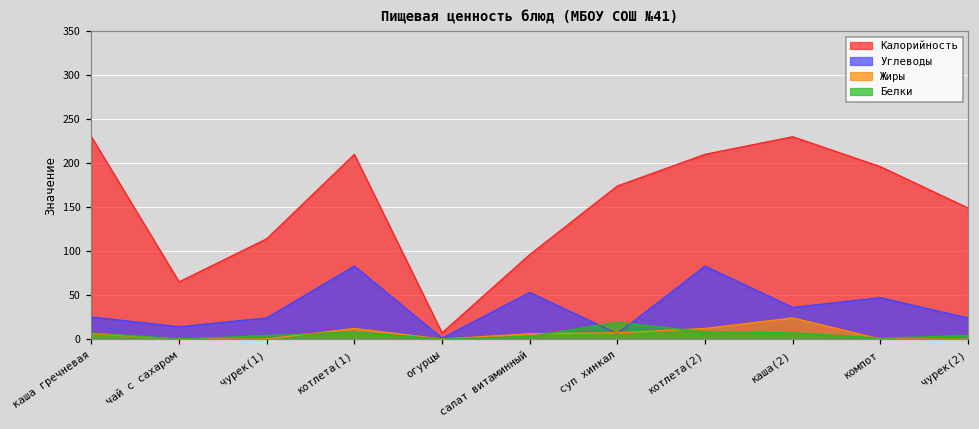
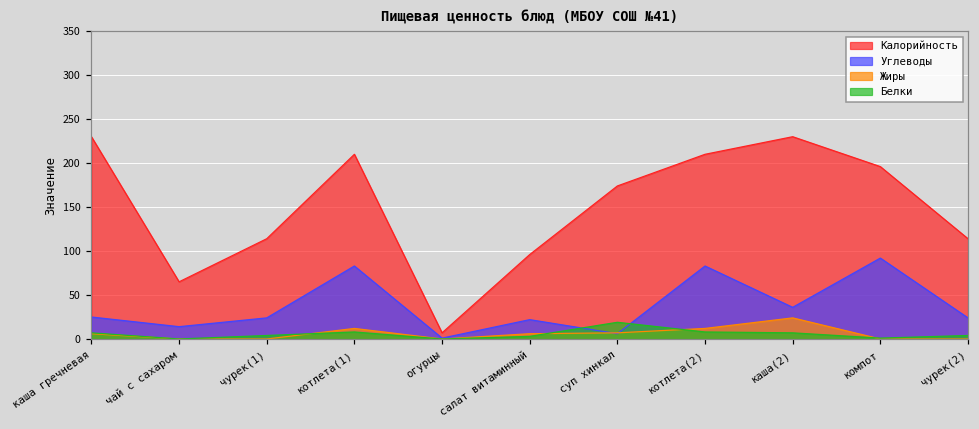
  {
    "Калорийность": {
      "каша гречневая": 230,
      "чай с сахаром": 70,
      "чурек(1)": 110,
      "котлета(1)": 210,
      "огурцы": 10,
      "салат витаминный": 100,
      "суп хинкал": 170,
      "котлета(2)": 210,
      "каша(2)": 230,
      "компот": 200,
-     "чурек(2)": 150
+     "чурек(2)": 110
    },
    "Углеводы": {
      "каша гречневая": 30,
      "чай с сахаром": 10,
      "чурек(1)": 20,
      "котлета(1)": 80,
-     "салат витаминный": 50,
+     "салат витаминный": 20,
      "котлета(2)": 80,
      "каша(2)": 40,
-     "компот": 50,
+     "компот": 90,
      "чурек(2)": 20
    },
    "Жиры": {
      "чурек(1)": 0,
      "котлета(1)": 10,
      "котлета(2)": 10,
      "каша(2)": 20,
      "чурек(2)": 0
    },
    "Белки": {
      "чурек(1)": 0,
      "котлета(1)": 10,
      "суп хинкал": 20,
      "котлета(2)": 10,
      "каша(2)": 10,
      "чурек(2)": 0
    }
  }
